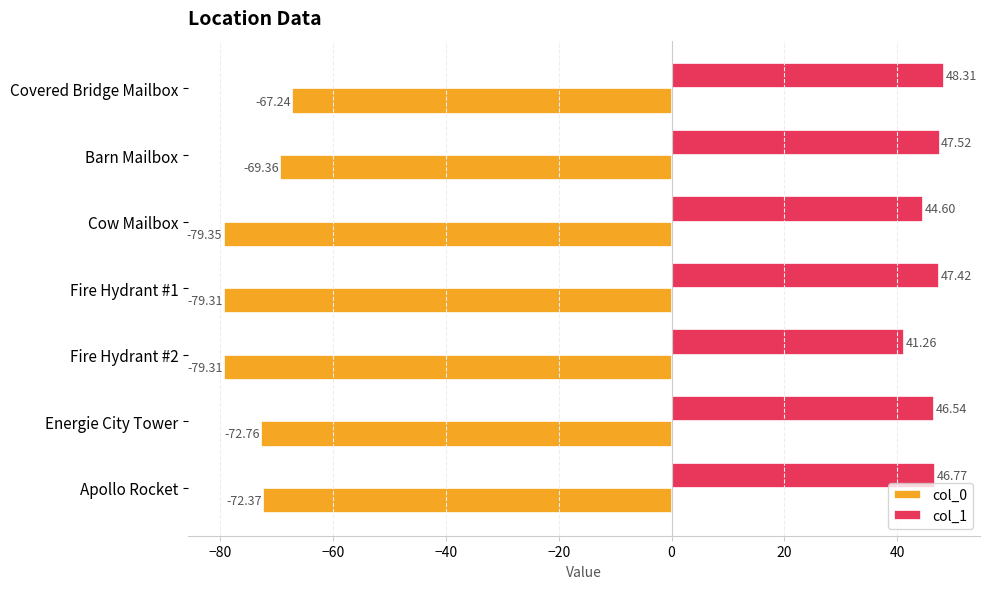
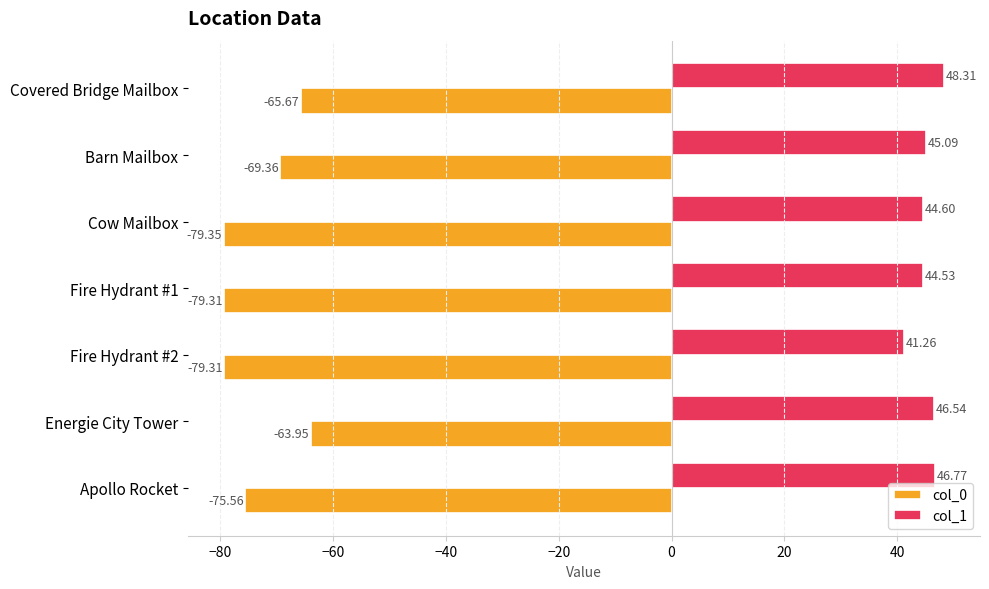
  {
    "col_0": {
-     "Covered Bridge Mailbox": -67.24,
+     "Covered Bridge Mailbox": -65.67,
      "Barn Mailbox": -69.36,
      "Cow Mailbox": -79.35,
      "Fire Hydrant #1": -79.31,
      "Fire Hydrant #2": -79.31,
-     "Energie City Tower": -72.76,
-     "Apollo Rocket": -72.37
+     "Energie City Tower": -63.95,
+     "Apollo Rocket": -75.56
    },
    "col_1": {
      "Covered Bridge Mailbox": 48.31,
-     "Barn Mailbox": 47.52,
+     "Barn Mailbox": 45.09,
      "Cow Mailbox": 44.60,
-     "Fire Hydrant #1": 47.42,
+     "Fire Hydrant #1": 44.53,
      "Fire Hydrant #2": 41.26,
      "Energie City Tower": 46.54,
      "Apollo Rocket": 46.77
    }
  }
